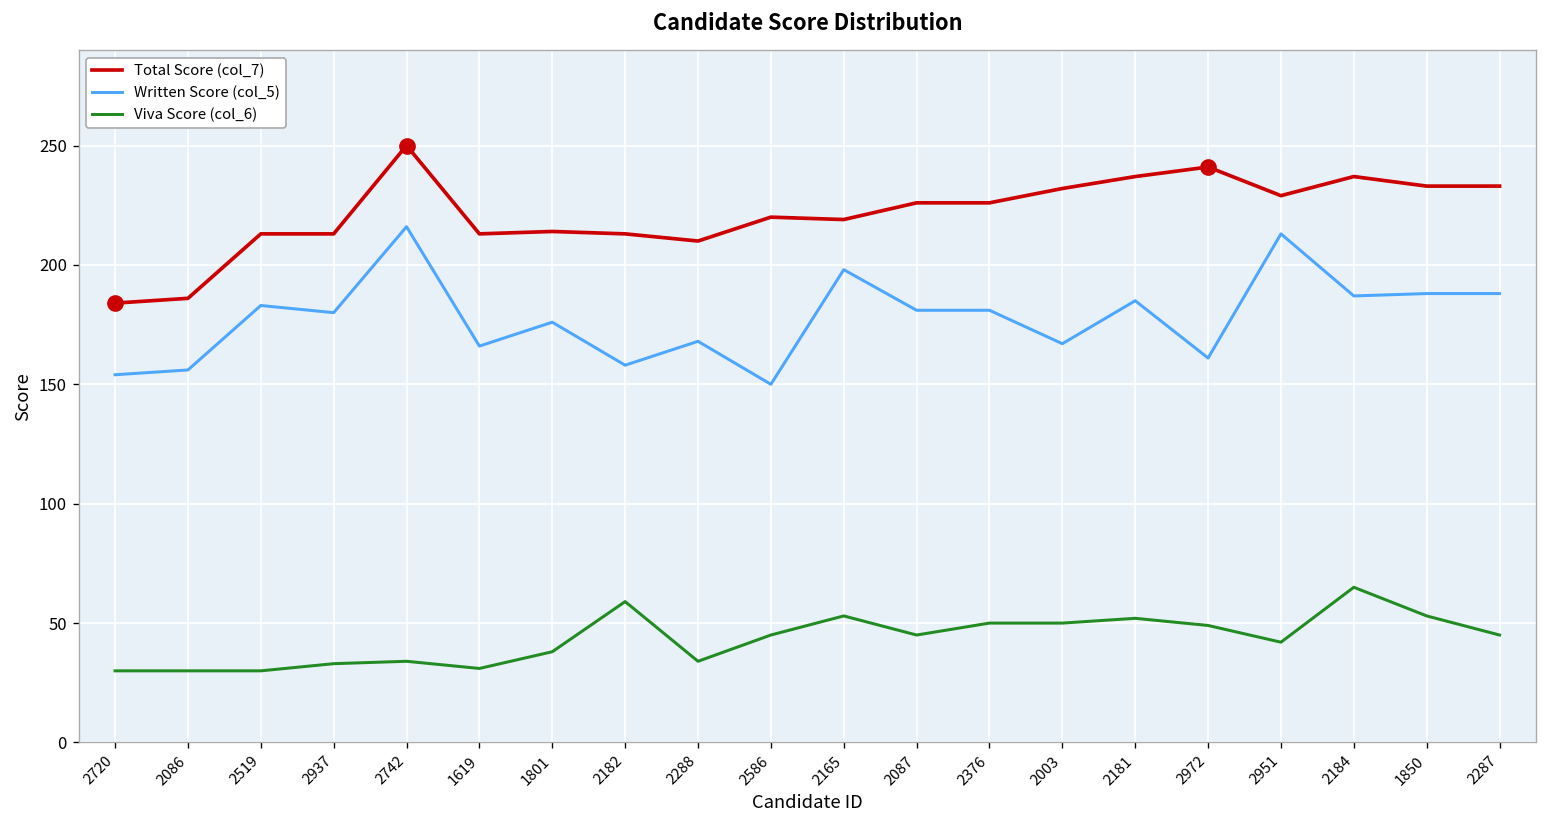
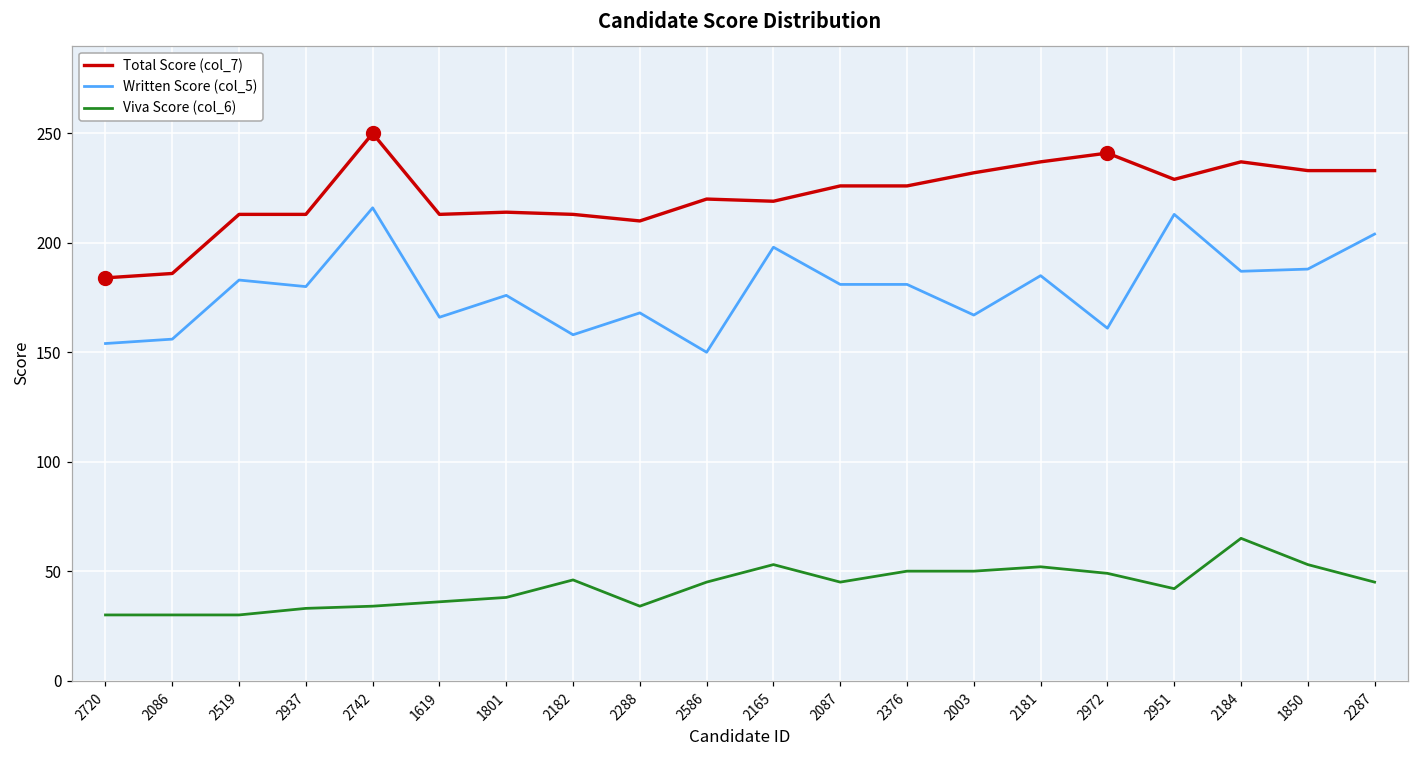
  {
    "Written Score (col_5)": {
      "2720": 154,
      "2086": 156,
      "2519": 183,
      "2937": 180,
      "2742": 216,
      "1619": 166,
      "1801": 176,
      "2182": 158,
      "2288": 168,
      "2586": 150,
      "2165": 198,
      "2087": 181,
      "2376": 181,
      "2003": 167,
      "2181": 185,
      "2972": 161,
      "2951": 213,
      "2184": 187,
      "1850": 188,
-     "2287": 188
+     "2287": 204
    },
    "Viva Score (col_6)": {
      "2720": 30,
      "2086": 30,
      "2519": 30,
      "2937": 33,
      "2742": 34,
-     "1619": 31,
+     "1619": 36,
      "1801": 38,
-     "2182": 59,
+     "2182": 46,
      "2288": 34,
      "2586": 45,
      "2165": 53,
      "2087": 45,
      "2376": 50,
      "2003": 50,
      "2181": 52,
      "2972": 49,
      "2951": 42,
      "2184": 65,
      "1850": 53,
      "2287": 45
    }
  }
